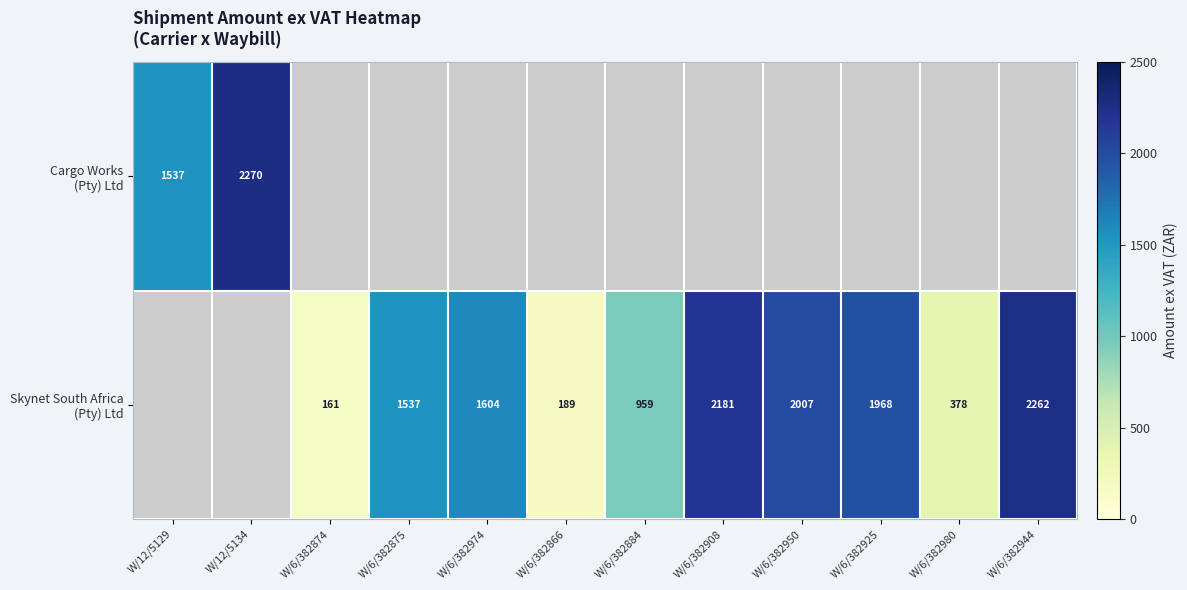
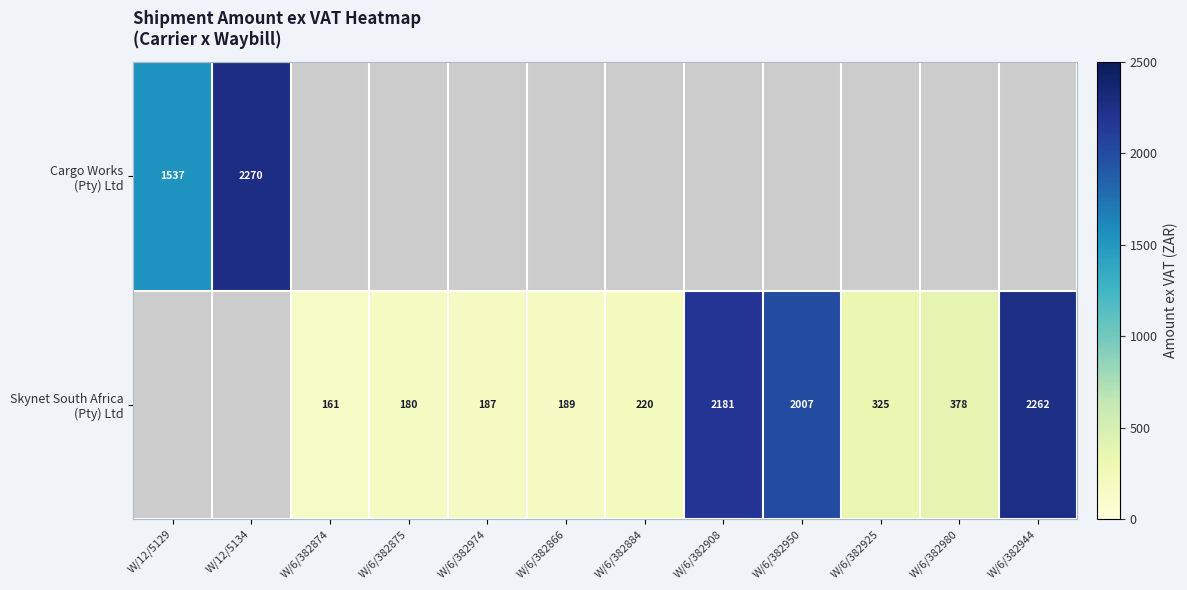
  {
    "Cargo Works (Pty) Ltd": {
      "W/12/5129": 1537,
      "W/12/5134": 2270
    },
    "Skynet South Africa (Pty) Ltd": {
      "W/6/382874": 161,
-     "W/6/382875": 1537,
-     "W/6/382974": 1604,
+     "W/6/382875": 180,
+     "W/6/382974": 187,
      "W/6/382866": 189,
-     "W/6/382884": 959,
+     "W/6/382884": 220,
      "W/6/382908": 2181,
      "W/6/382950": 2007,
-     "W/6/382925": 1968,
+     "W/6/382925": 325,
      "W/6/382980": 378,
      "W/6/382944": 2262
    }
  }
